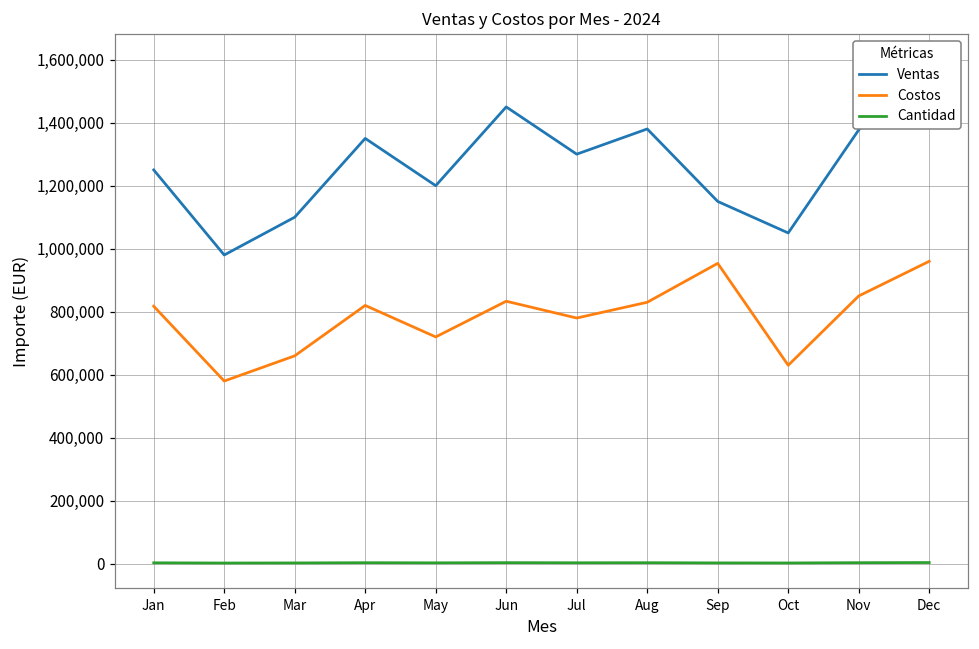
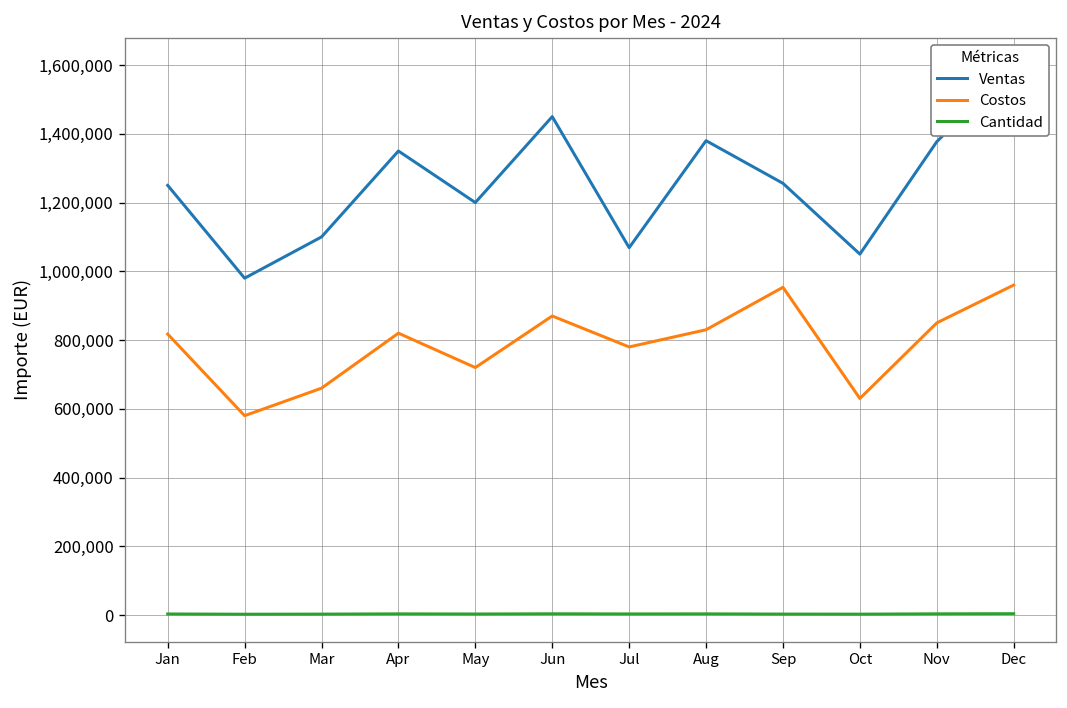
  {
    "Ventas": {
      "Jan": "1,250,000",
      "Feb": "980,000",
      "Mar": "1,100,000",
      "Apr": "1,350,000",
      "May": "1,200,000",
      "Jun": "1,450,000",
-     "Jul": "1,300,000",
+     "Jul": "1,070,000",
      "Aug": "1,380,000",
-     "Sep": "1,150,000",
+     "Sep": "1,260,000",
      "Oct": "1,050,000"
    },
    "Costos": {
      "Jan": "820,000",
      "Feb": "580,000",
      "Mar": "660,000",
      "Apr": "820,000",
      "May": "720,000",
-     "Jun": "830,000",
+     "Jun": "870,000",
      "Jul": "780,000",
      "Aug": "830,000",
      "Sep": "950,000",
      "Oct": "630,000",
      "Nov": "850,000",
      "Dec": "960,000"
    },
    "Cantidad": {
      "Jan": "0",
      "Feb": "0",
      "Mar": "0",
      "Apr": "0",
      "May": "0",
      "Jun": "0",
      "Jul": "0",
      "Aug": "0",
      "Sep": "0",
      "Oct": "0",
      "Nov": "0",
      "Dec": "0"
    }
  }
